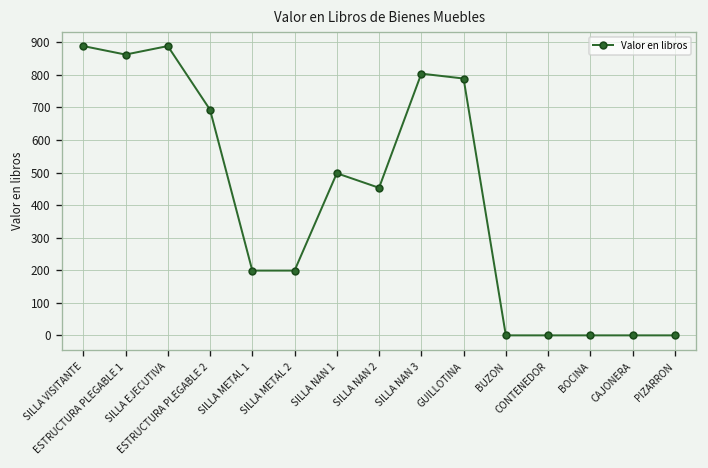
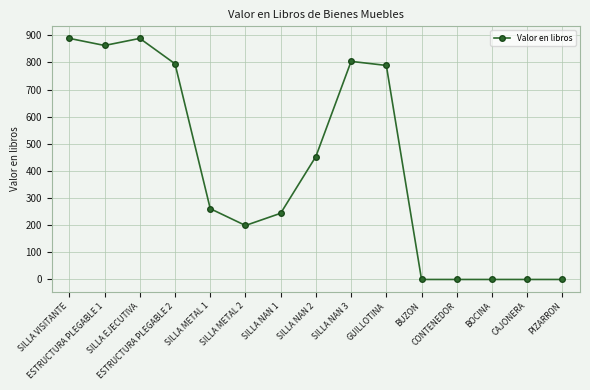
  {
    "SILLA VISITANTE": 890,
    "ESTRUCTURA PLEGABLE 1": 860,
    "SILLA EJECUTIVA": 890,
-   "ESTRUCTURA PLEGABLE 2": 690,
-   "SILLA METAL 1": 200,
+   "ESTRUCTURA PLEGABLE 2": 800,
+   "SILLA METAL 1": 260,
    "SILLA METAL 2": 200,
-   "SILLA NAN 1": 500,
+   "SILLA NAN 1": 240,
    "SILLA NAN 2": 450,
    "SILLA NAN 3": 800,
    "GUILLOTINA": 790,
    "BUZON": 0,
    "CONTENEDOR": 0,
    "BOCINA": 0,
    "CAJONERA": 0,
    "PIZARRON": 0
  }
